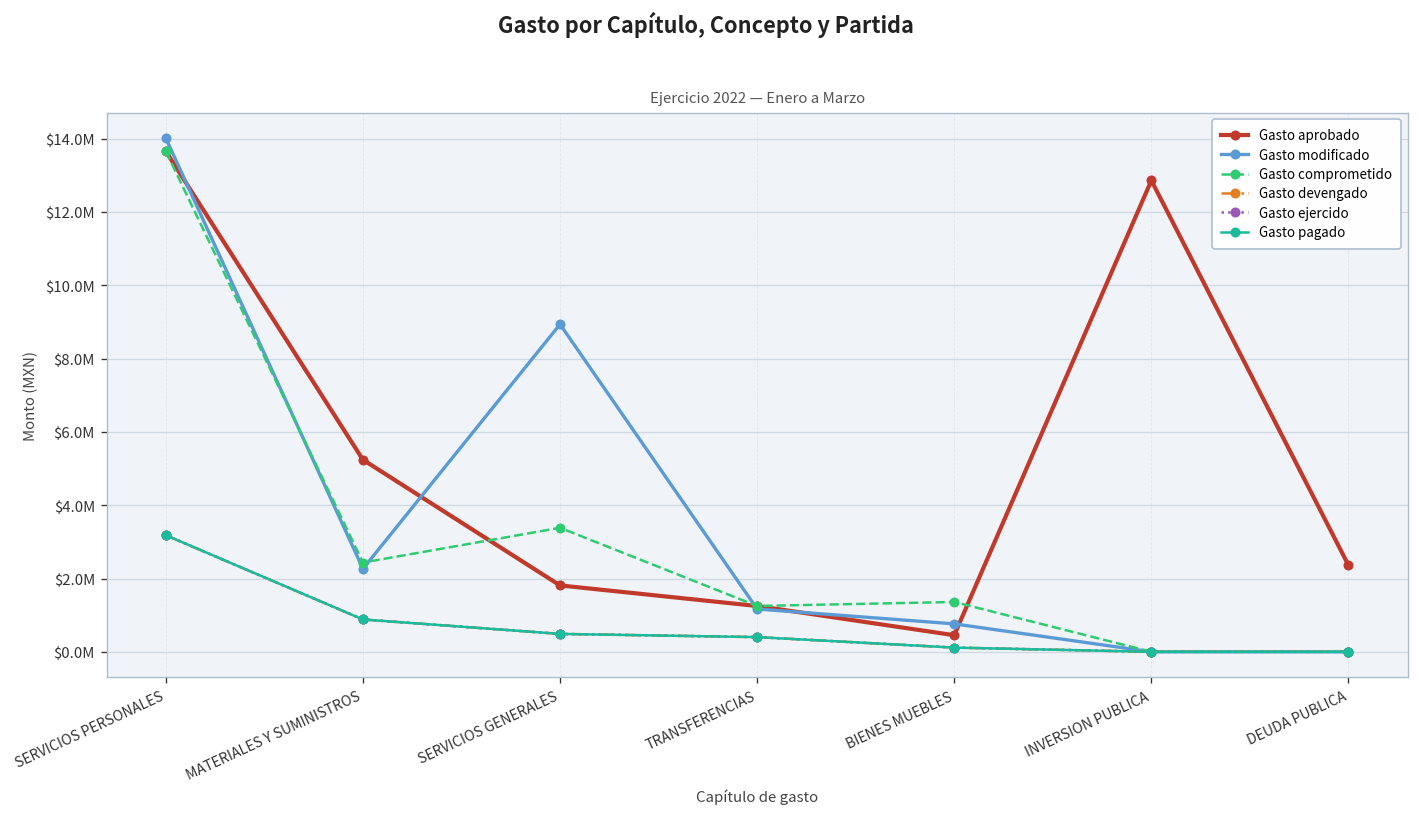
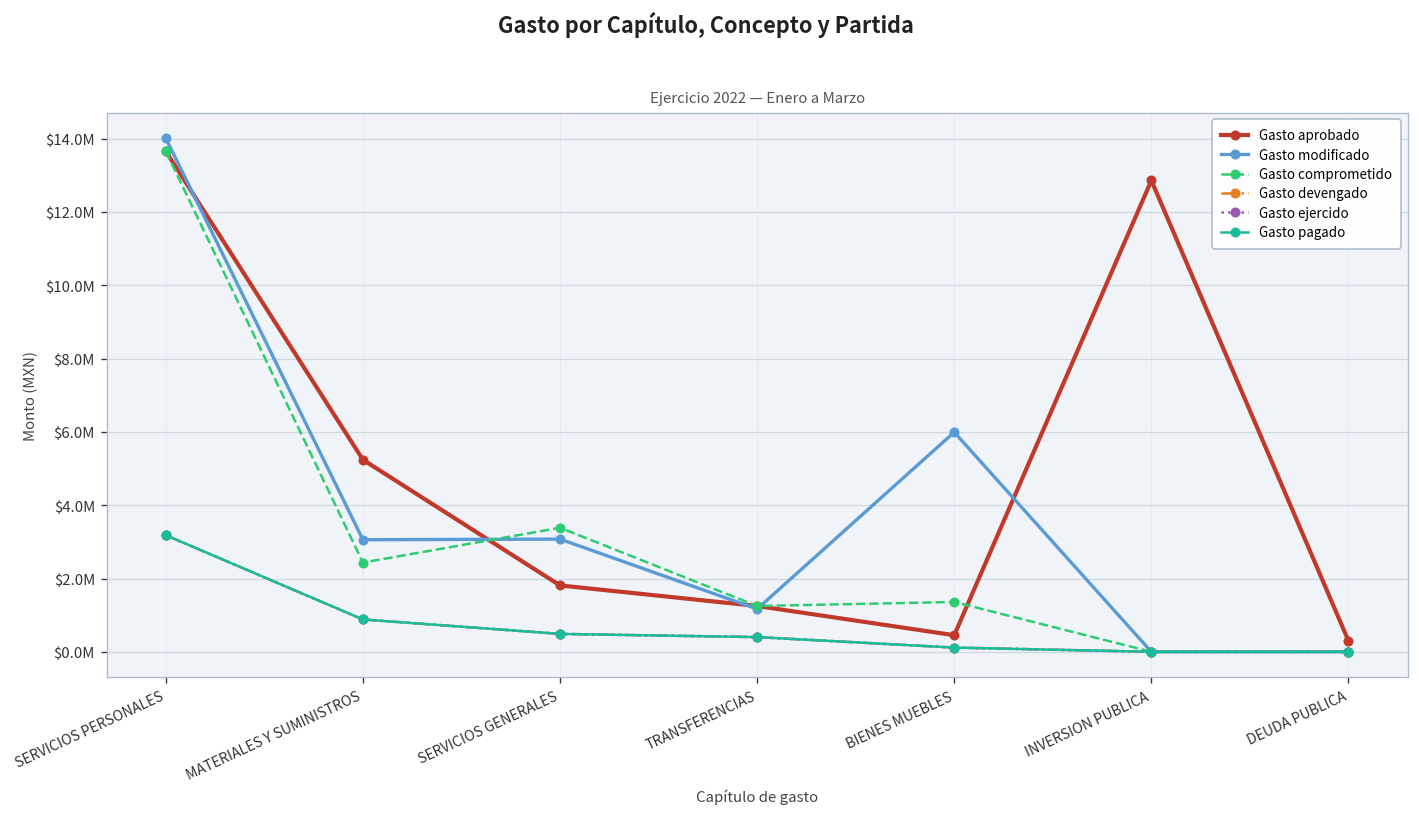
  {
    "Gasto aprobado": {
      "MATERIALES Y SUMINISTROS": "$5200000",
      "SERVICIOS GENERALES": "$1800000",
      "BIENES MUEBLES": "$500000",
      "INVERSION PUBLICA": "$12900000",
-     "DEUDA PUBLICA": "$2400000"
+     "DEUDA PUBLICA": "$300000"
    },
    "Gasto modificado": {
      "SERVICIOS PERSONALES": "$14000000",
-     "MATERIALES Y SUMINISTROS": "$2300000",
-     "SERVICIOS GENERALES": "$8900000",
-     "BIENES MUEBLES": "$800000"
+     "MATERIALES Y SUMINISTROS": "$3100000",
+     "SERVICIOS GENERALES": "$3100000",
+     "BIENES MUEBLES": "$6000000"
    }
  }
